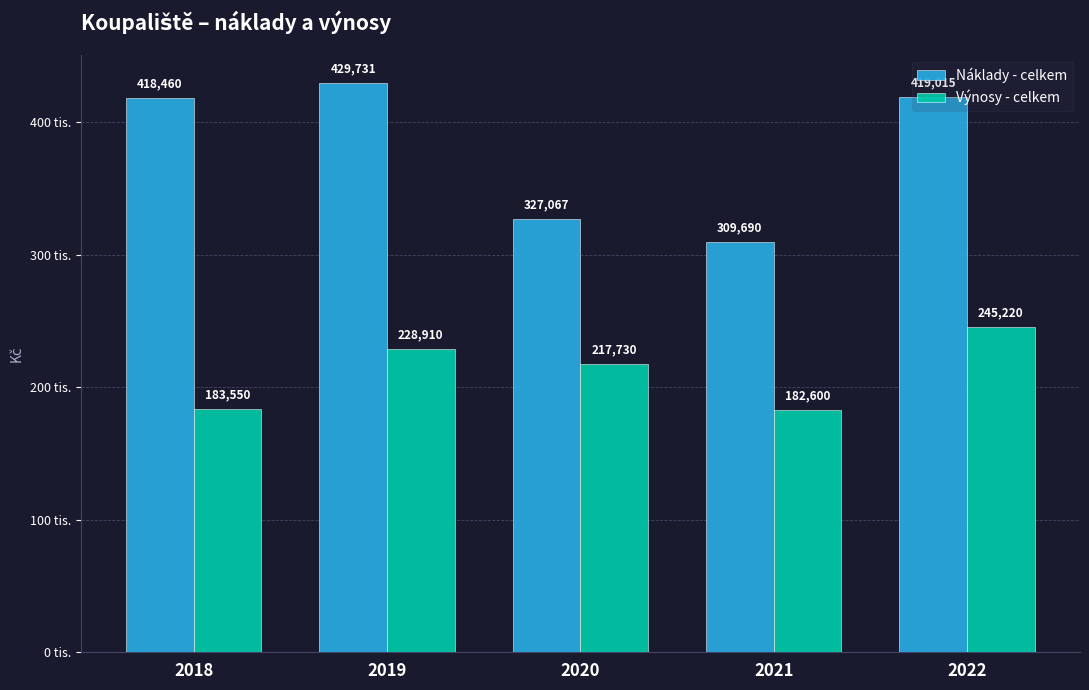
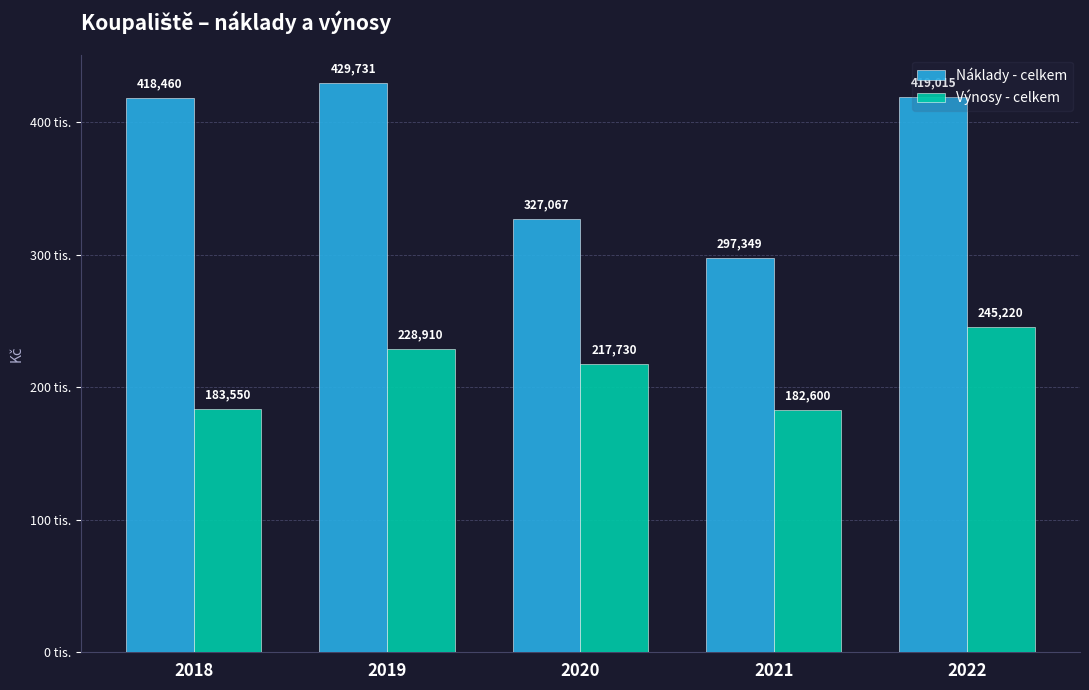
  {
    "Náklady - celkem": {
      "2018": "418,460",
      "2019": "429,731",
      "2020": "327,067",
-     "2021": "309,690"
+     "2021": "297,349"
    },
    "Výnosy - celkem": {
      "2018": "183,550",
      "2019": "228,910",
      "2020": "217,730",
      "2021": "182,600",
      "2022": "245,220"
    }
  }
